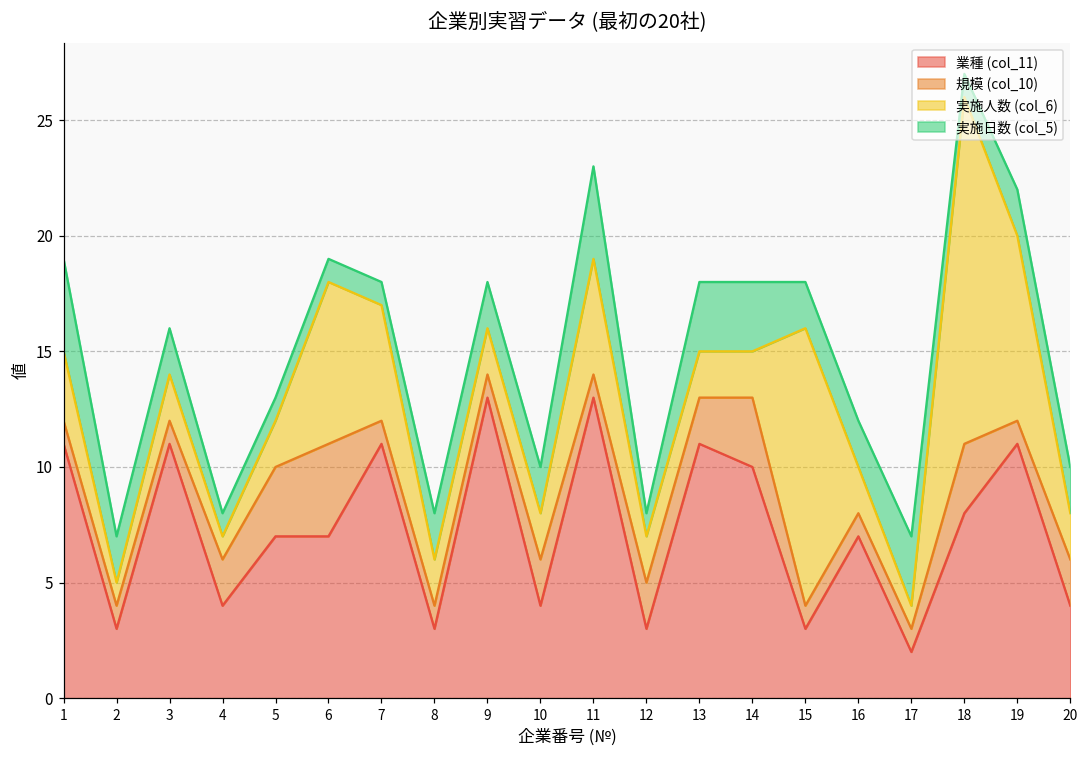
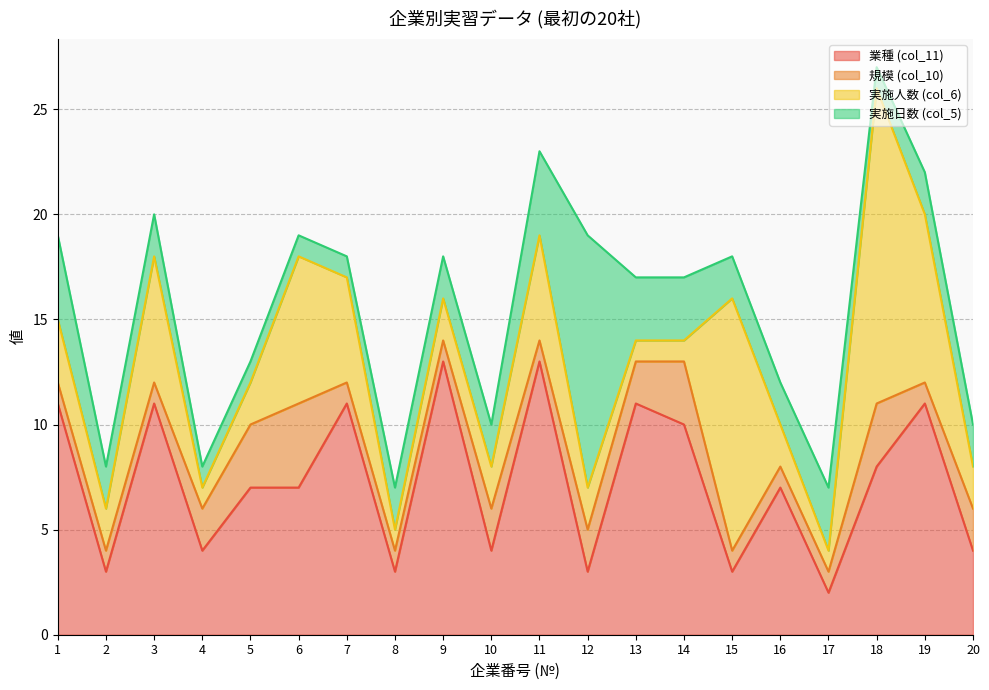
  {
    "実施人数 (col_6)": {
      "1": 3,
-     "2": 1,
-     "3": 2,
+     "2": 2,
+     "3": 6,
      "4": 1,
      "5": 2,
      "6": 7,
      "7": 5,
-     "8": 2,
+     "8": 1,
      "9": 2,
      "10": 2,
      "11": 5,
      "12": 2,
-     "13": 2,
-     "14": 2,
+     "13": 1,
+     "14": 1,
      "15": 12,
      "16": 2,
      "17": 1,
      "19": 8,
      "20": 2
    },
    "実施日数 (col_5)": {
      "1": 4,
      "2": 2,
      "3": 2,
      "4": 1,
      "5": 1,
      "6": 1,
      "7": 1,
      "8": 2,
      "9": 2,
      "10": 2,
      "11": 4,
-     "12": 1,
+     "12": 12,
      "13": 3,
      "14": 3,
      "15": 2,
      "16": 2,
      "17": 3,
      "19": 2,
      "20": 2
    }
  }
